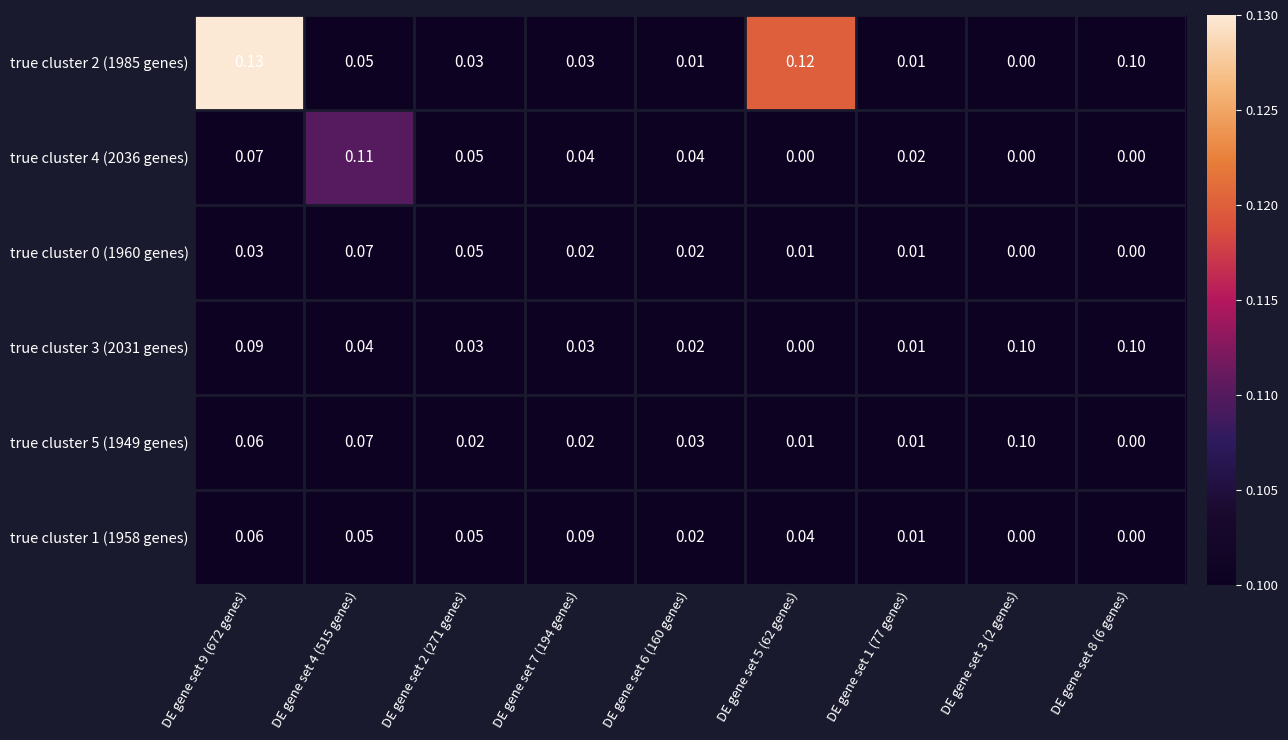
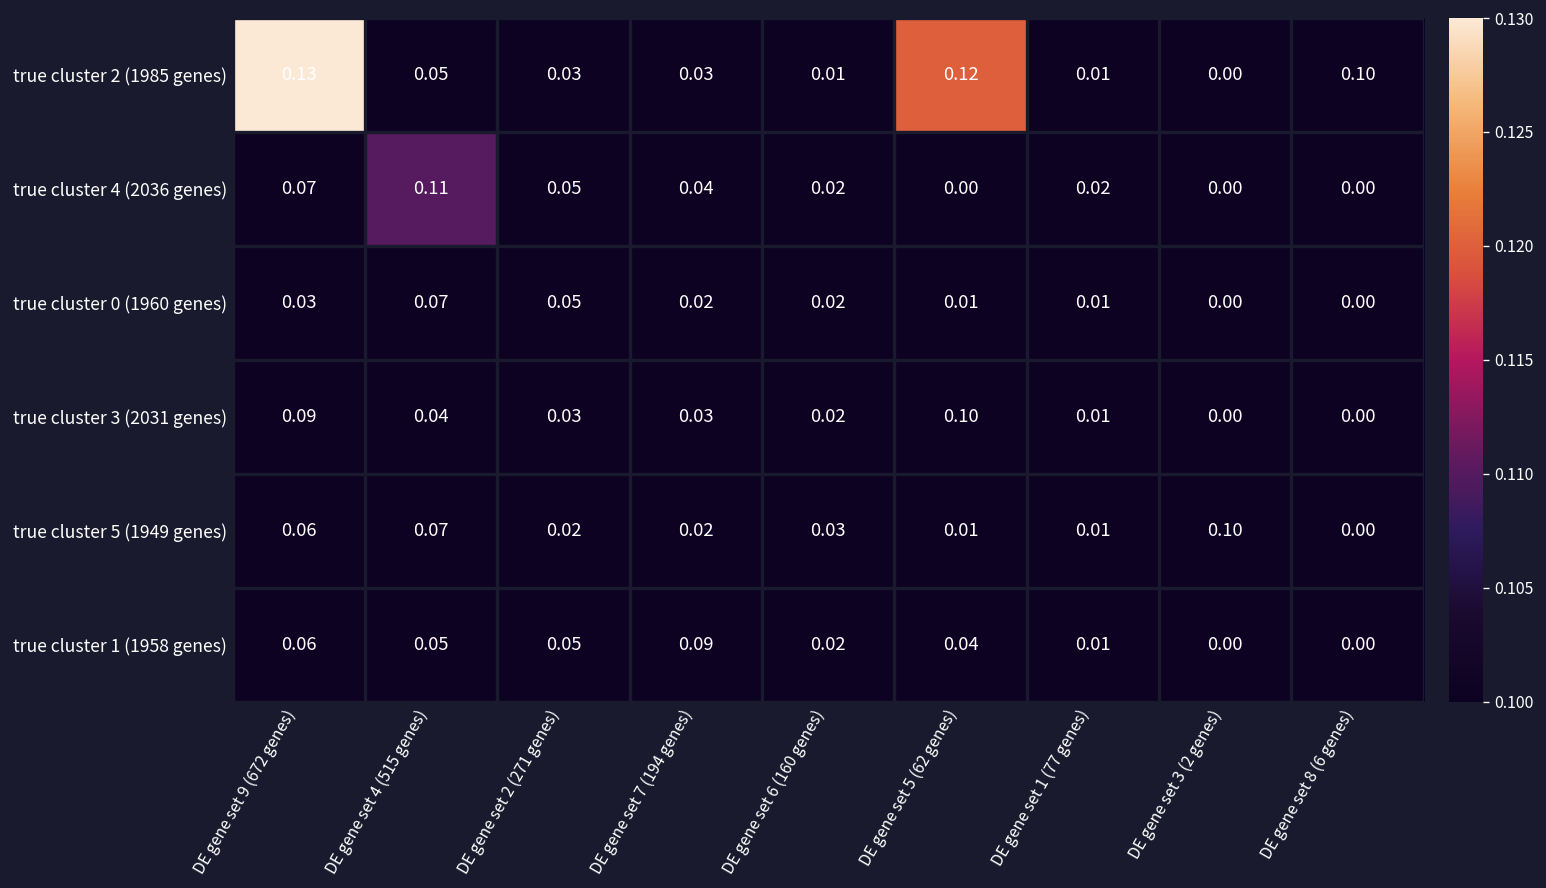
  {
    "true cluster 2 (1985 genes)": {
      "DE gene set 4 (515 genes)": 0.05,
      "DE gene set 2 (271 genes)": 0.03,
      "DE gene set 7 (194 genes)": 0.03,
      "DE gene set 6 (160 genes)": 0.01,
      "DE gene set 5 (62 genes)": 0.12,
      "DE gene set 1 (77 genes)": 0.01,
      "DE gene set 3 (2 genes)": 0.00,
      "DE gene set 8 (6 genes)": 0.10
    },
    "true cluster 4 (2036 genes)": {
      "DE gene set 9 (672 genes)": 0.07,
      "DE gene set 4 (515 genes)": 0.11,
      "DE gene set 2 (271 genes)": 0.05,
      "DE gene set 7 (194 genes)": 0.04,
-     "DE gene set 6 (160 genes)": 0.04,
+     "DE gene set 6 (160 genes)": 0.02,
      "DE gene set 5 (62 genes)": 0.00,
      "DE gene set 1 (77 genes)": 0.02,
      "DE gene set 3 (2 genes)": 0.00,
      "DE gene set 8 (6 genes)": 0.00
    },
    "true cluster 0 (1960 genes)": {
      "DE gene set 9 (672 genes)": 0.03,
      "DE gene set 4 (515 genes)": 0.07,
      "DE gene set 2 (271 genes)": 0.05,
      "DE gene set 7 (194 genes)": 0.02,
      "DE gene set 6 (160 genes)": 0.02,
      "DE gene set 5 (62 genes)": 0.01,
      "DE gene set 1 (77 genes)": 0.01,
      "DE gene set 3 (2 genes)": 0.00,
      "DE gene set 8 (6 genes)": 0.00
    },
    "true cluster 3 (2031 genes)": {
      "DE gene set 9 (672 genes)": 0.09,
      "DE gene set 4 (515 genes)": 0.04,
      "DE gene set 2 (271 genes)": 0.03,
      "DE gene set 7 (194 genes)": 0.03,
      "DE gene set 6 (160 genes)": 0.02,
-     "DE gene set 5 (62 genes)": 0.00,
+     "DE gene set 5 (62 genes)": 0.10,
      "DE gene set 1 (77 genes)": 0.01,
-     "DE gene set 3 (2 genes)": 0.10,
-     "DE gene set 8 (6 genes)": 0.10
+     "DE gene set 3 (2 genes)": 0.00,
+     "DE gene set 8 (6 genes)": 0.00
    },
    "true cluster 5 (1949 genes)": {
      "DE gene set 9 (672 genes)": 0.06,
      "DE gene set 4 (515 genes)": 0.07,
      "DE gene set 2 (271 genes)": 0.02,
      "DE gene set 7 (194 genes)": 0.02,
      "DE gene set 6 (160 genes)": 0.03,
      "DE gene set 5 (62 genes)": 0.01,
      "DE gene set 1 (77 genes)": 0.01,
      "DE gene set 3 (2 genes)": 0.10,
      "DE gene set 8 (6 genes)": 0.00
    },
    "true cluster 1 (1958 genes)": {
      "DE gene set 9 (672 genes)": 0.06,
      "DE gene set 4 (515 genes)": 0.05,
      "DE gene set 2 (271 genes)": 0.05,
      "DE gene set 7 (194 genes)": 0.09,
      "DE gene set 6 (160 genes)": 0.02,
      "DE gene set 5 (62 genes)": 0.04,
      "DE gene set 1 (77 genes)": 0.01,
      "DE gene set 3 (2 genes)": 0.00,
      "DE gene set 8 (6 genes)": 0.00
    }
  }
